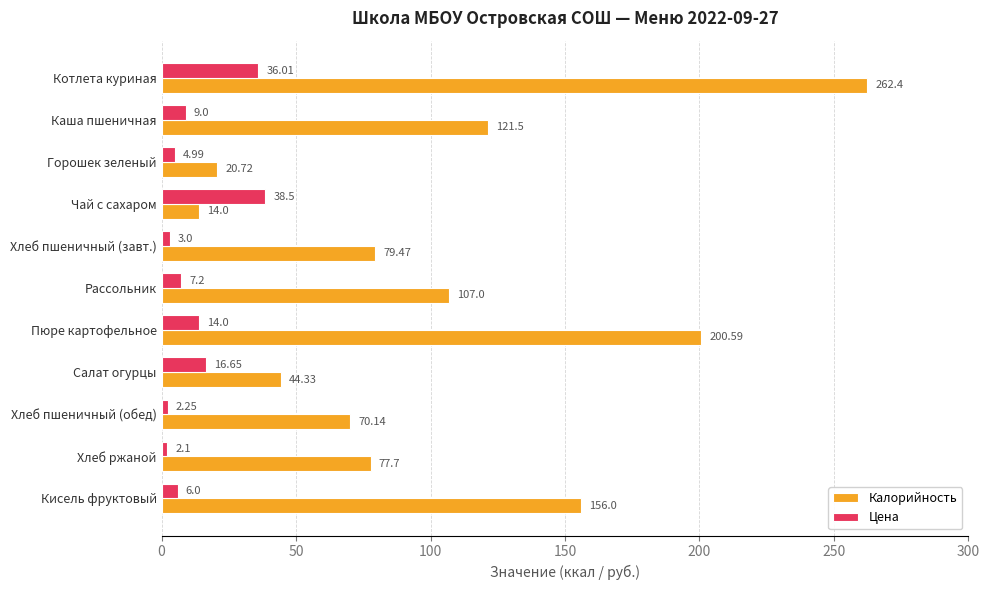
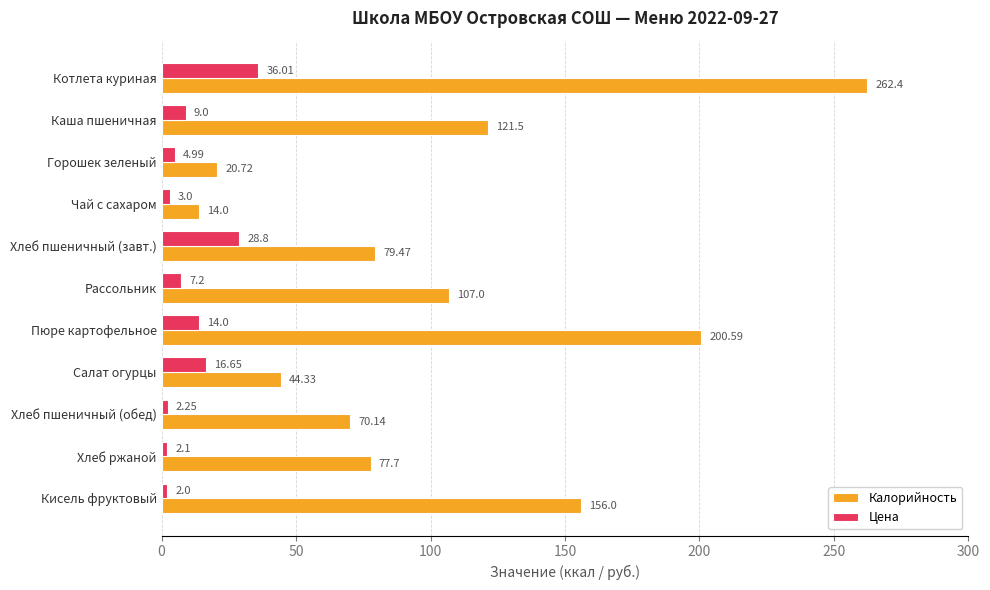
  {
    "Калорийность": {
      "Котлета куриная": 262.4,
      "Каша пшеничная": 121.5,
      "Горошек зеленый": 20.72,
      "Чай с сахаром": 14.0,
      "Хлеб пшеничный (завт.)": 79.47,
      "Рассольник": 107.0,
      "Пюре картофельное": 200.59,
      "Салат огурцы": 44.33,
      "Хлеб пшеничный (обед)": 70.14,
      "Хлеб ржаной": 77.7,
      "Кисель фруктовый": 156.0
    },
    "Цена": {
      "Котлета куриная": 36.01,
      "Каша пшеничная": 9.0,
      "Горошек зеленый": 4.99,
-     "Чай с сахаром": 38.5,
-     "Хлеб пшеничный (завт.)": 3.0,
+     "Чай с сахаром": 3.0,
+     "Хлеб пшеничный (завт.)": 28.8,
      "Рассольник": 7.2,
      "Пюре картофельное": 14.0,
      "Салат огурцы": 16.65,
      "Хлеб пшеничный (обед)": 2.25,
      "Хлеб ржаной": 2.1,
-     "Кисель фруктовый": 6.0
+     "Кисель фруктовый": 2.0
    }
  }
